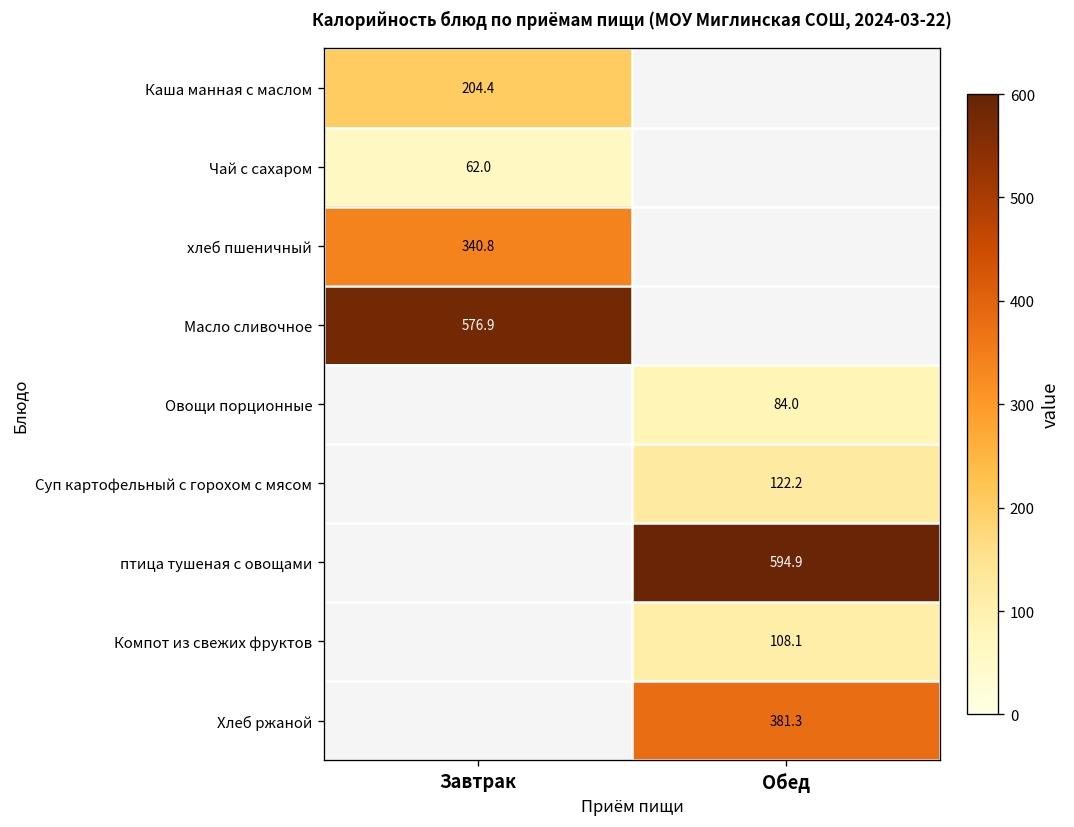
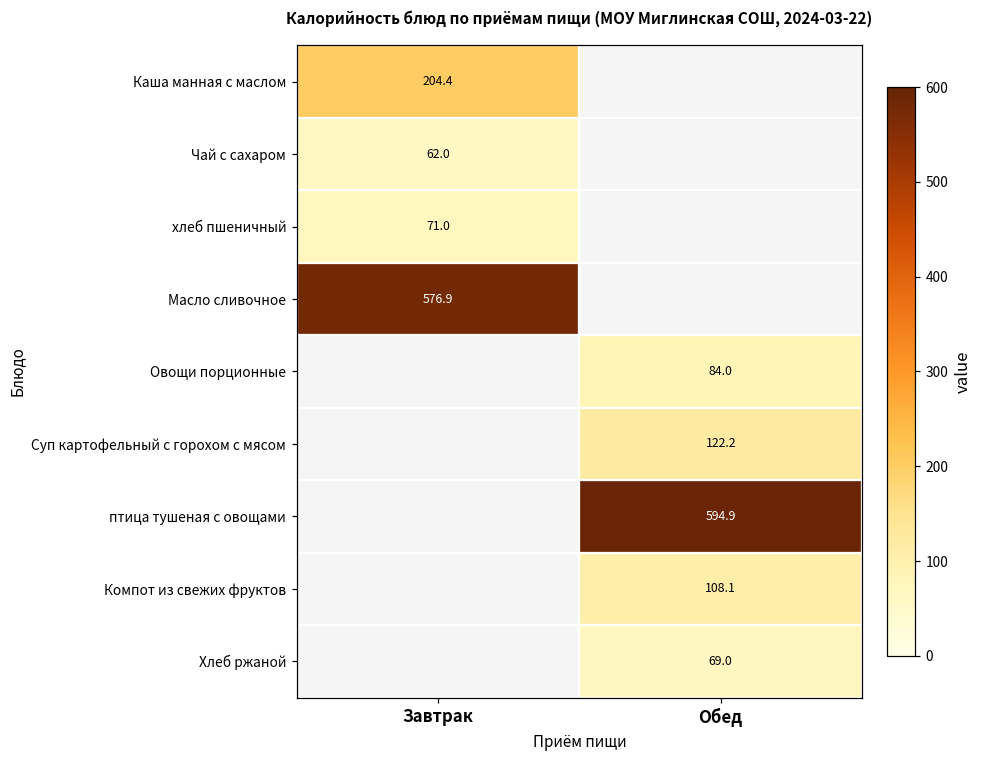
  {
    "Каша манная с маслом": {
      "Завтрак": 204.4
    },
    "Чай с сахаром": {
      "Завтрак": 62.0
    },
    "хлеб пшеничный": {
-     "Завтрак": 340.8
+     "Завтрак": 71.0
    },
    "Масло сливочное": {
      "Завтрак": 576.9
    },
    "Овощи порционные": {
      "Обед": 84.0
    },
    "Суп картофельный с горохом с мясом": {
      "Обед": 122.2
    },
    "птица тушеная с овощами": {
      "Обед": 594.9
    },
    "Компот из свежих фруктов": {
      "Обед": 108.1
    },
    "Хлеб ржаной": {
-     "Обед": 381.3
+     "Обед": 69.0
    }
  }
